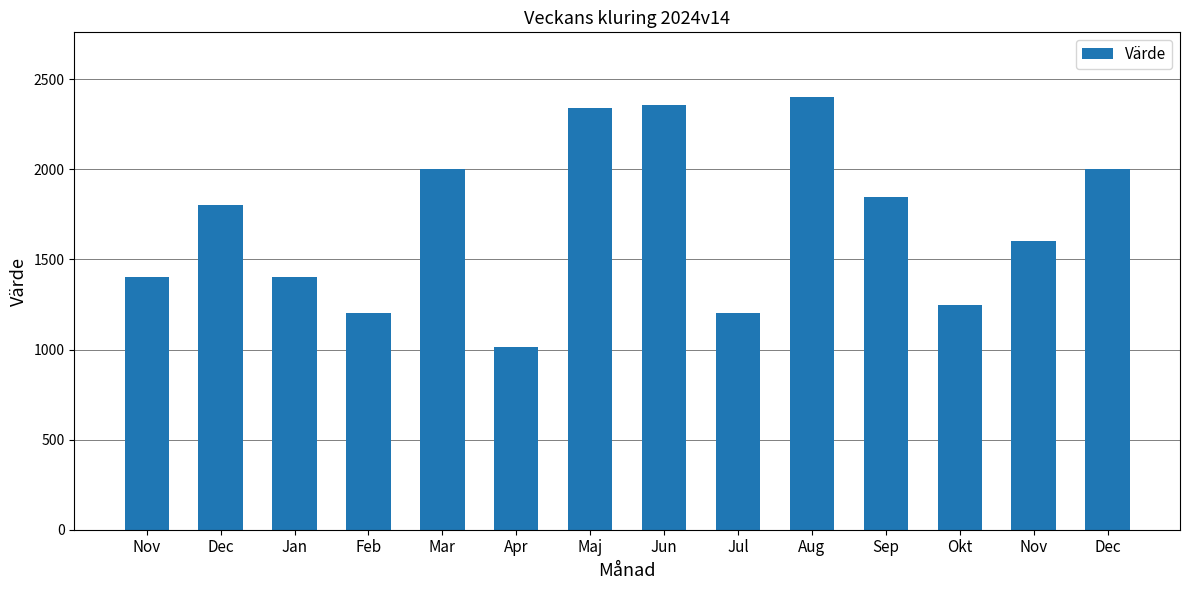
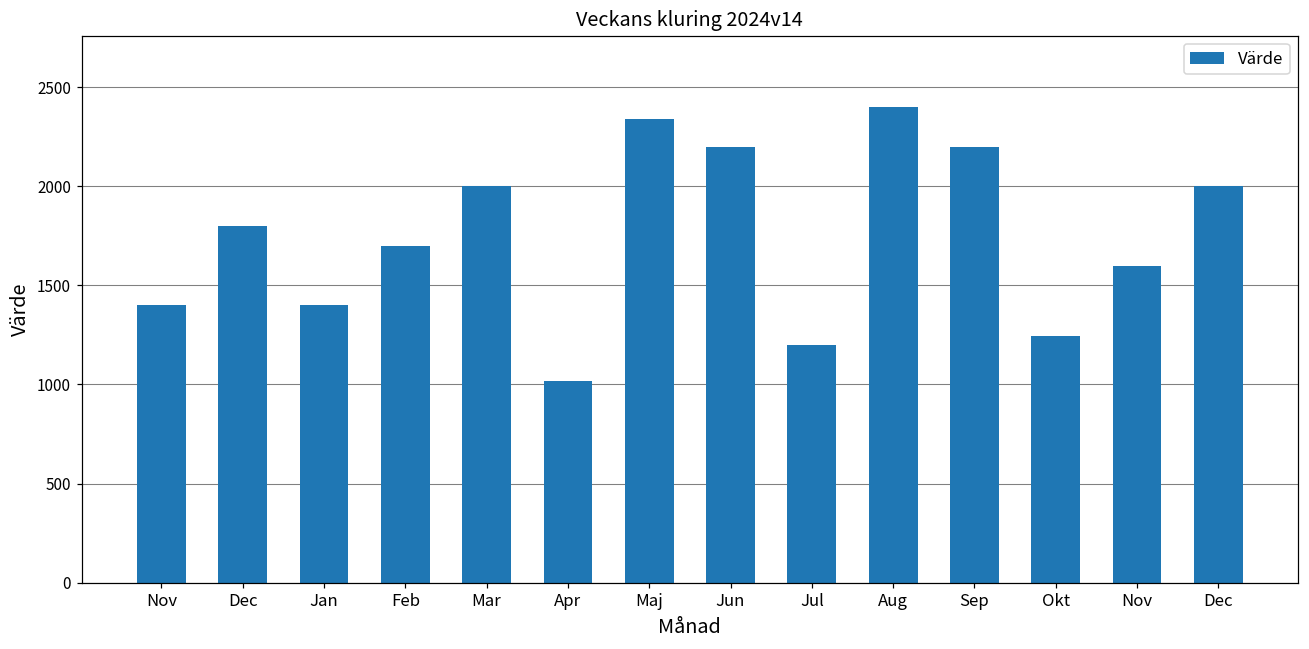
  {
    "Jan": 1400,
-   "Feb": 1210,
+   "Feb": 1700,
    "Mar": 2000,
    "Apr": 1020,
    "Maj": 2340,
-   "Jun": 2360,
+   "Jun": 2200,
    "Jul": 1200,
    "Aug": 2400,
-   "Sep": 1850,
+   "Sep": 2200,
    "Okt": 1250
  }
